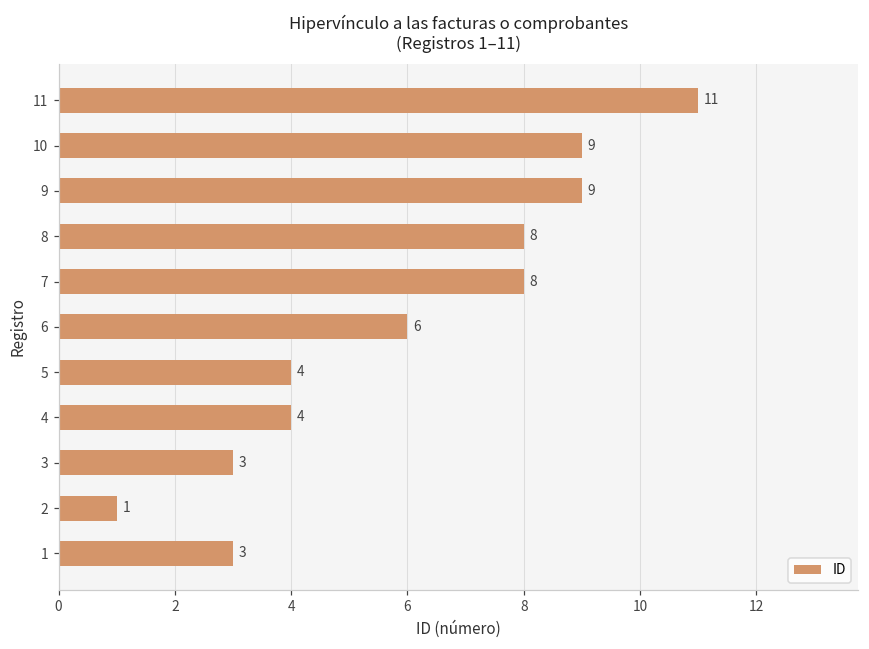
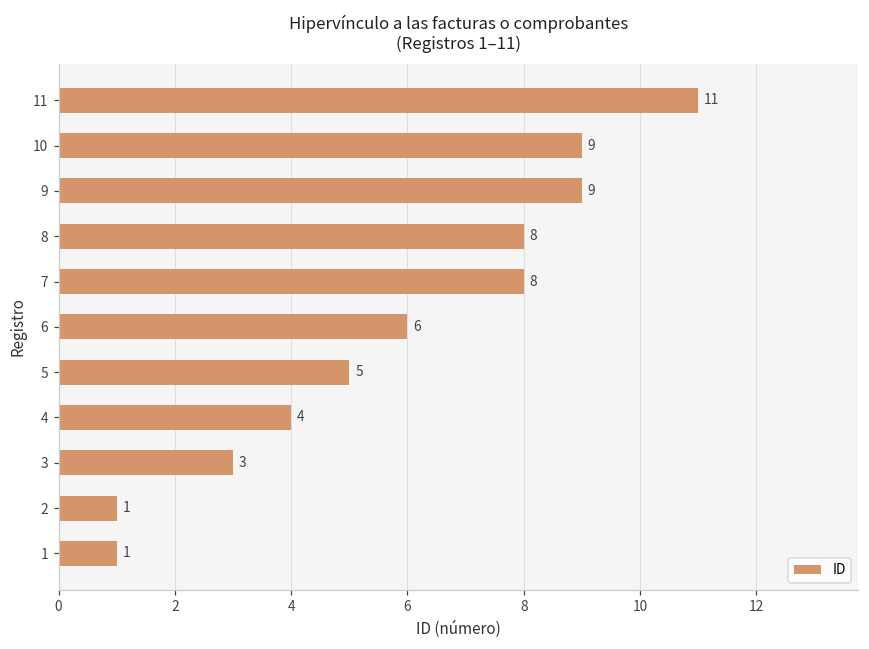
  {
    "11": 11,
    "10": 9,
    "9": 9,
    "8": 8,
    "7": 8,
    "6": 6,
-   "5": 4,
+   "5": 5,
    "4": 4,
    "3": 3,
    "2": 1,
-   "1": 3
+   "1": 1
  }
